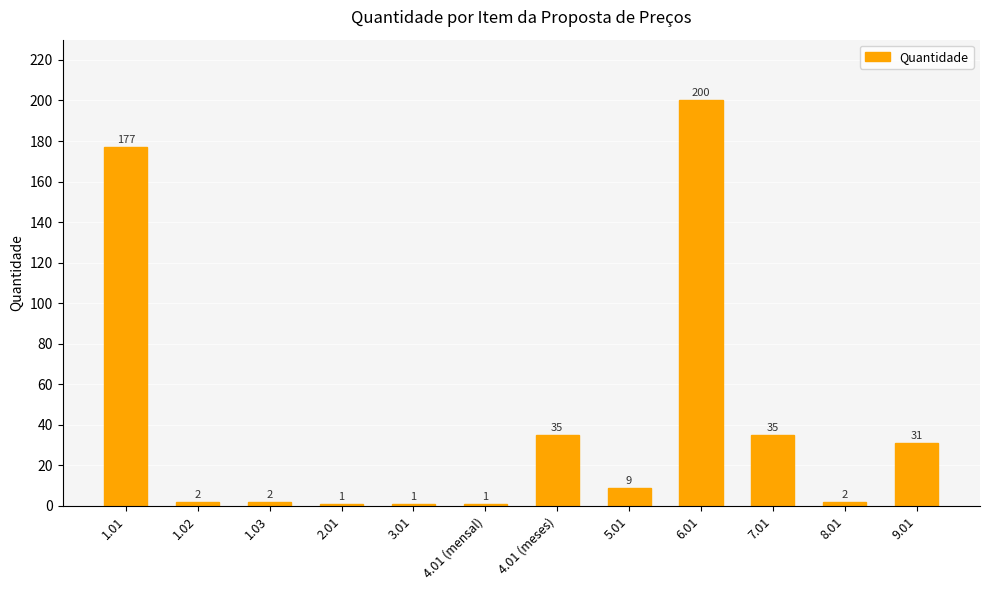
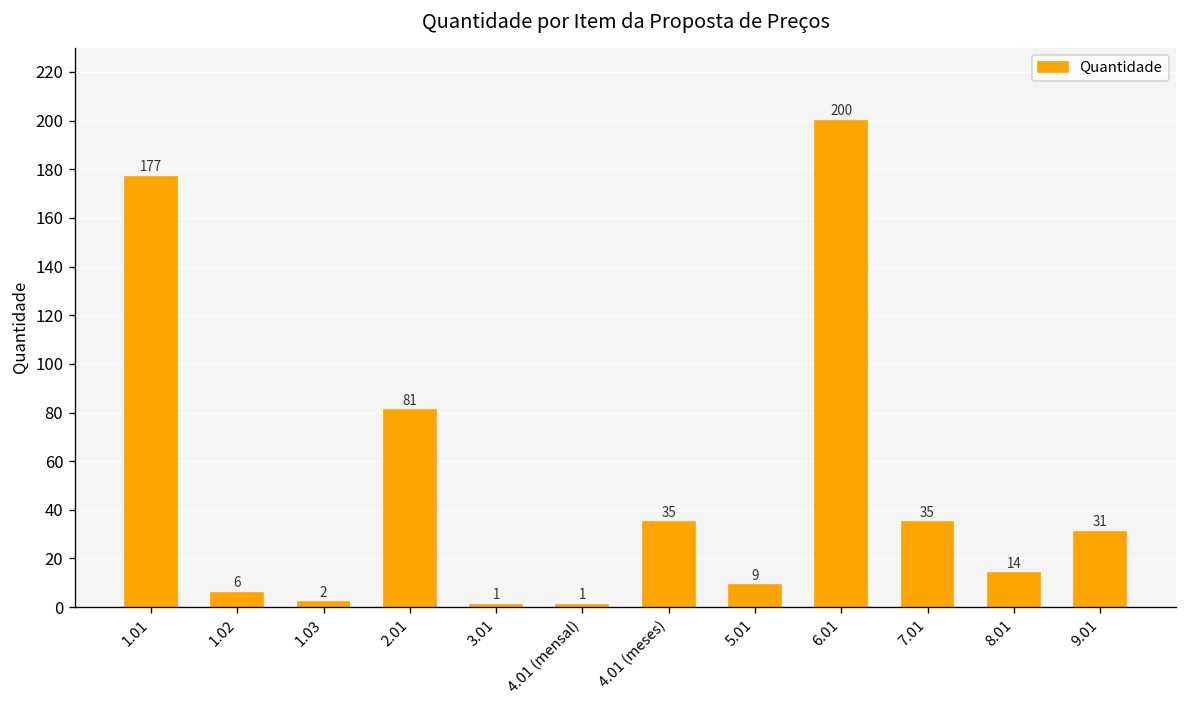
  {
    "1.01": 177,
-   "1.02": 2,
+   "1.02": 6,
    "1.03": 2,
-   "2.01": 1,
+   "2.01": 81,
    "3.01": 1,
    "4.01 (mensal)": 1,
    "4.01 (meses)": 35,
    "5.01": 9,
    "6.01": 200,
    "7.01": 35,
-   "8.01": 2,
+   "8.01": 14,
    "9.01": 31
  }
